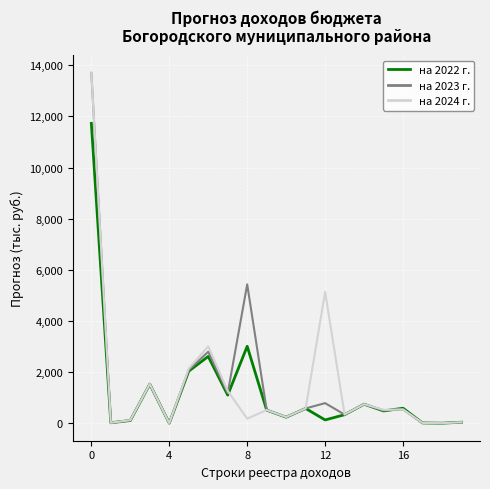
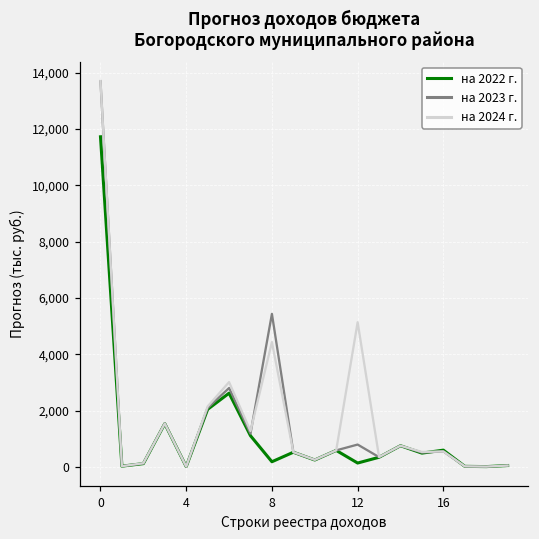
  {
    "на 2022 г.": {
      "0": "11,700",
-     "8": "3,000",
+     "8": "200",
      "12": "100"
    },
    "на 2023 г.": {
      "8": "5,400",
      "12": "800"
    },
    "на 2024 г.": {
-     "8": "200",
+     "8": "4,400",
      "12": "5,100"
    }
  }
